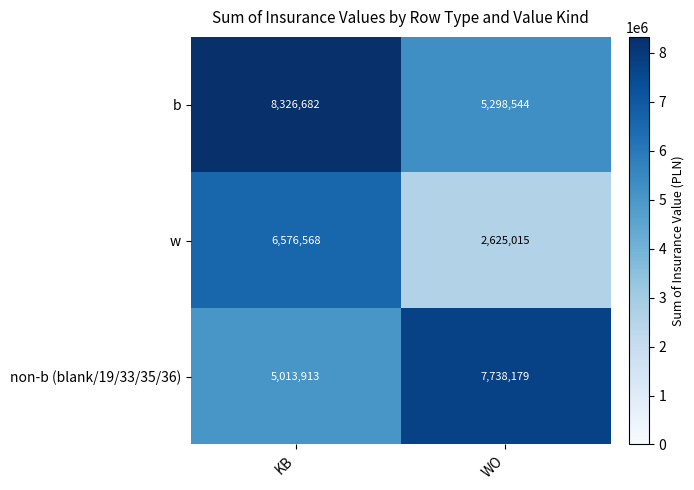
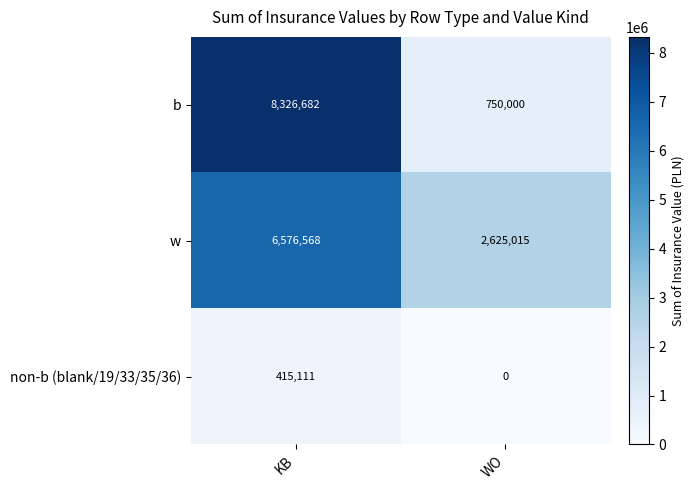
  {
    "b": {
      "KB": "8,326,682",
-     "WO": "5,298,544"
+     "WO": "750,000"
    },
    "w": {
      "KB": "6,576,568",
      "WO": "2,625,015"
    },
    "non-b (blank/19/33/35/36)": {
-     "KB": "5,013,913",
-     "WO": "7,738,179"
+     "KB": "415,111",
+     "WO": "0"
    }
  }
